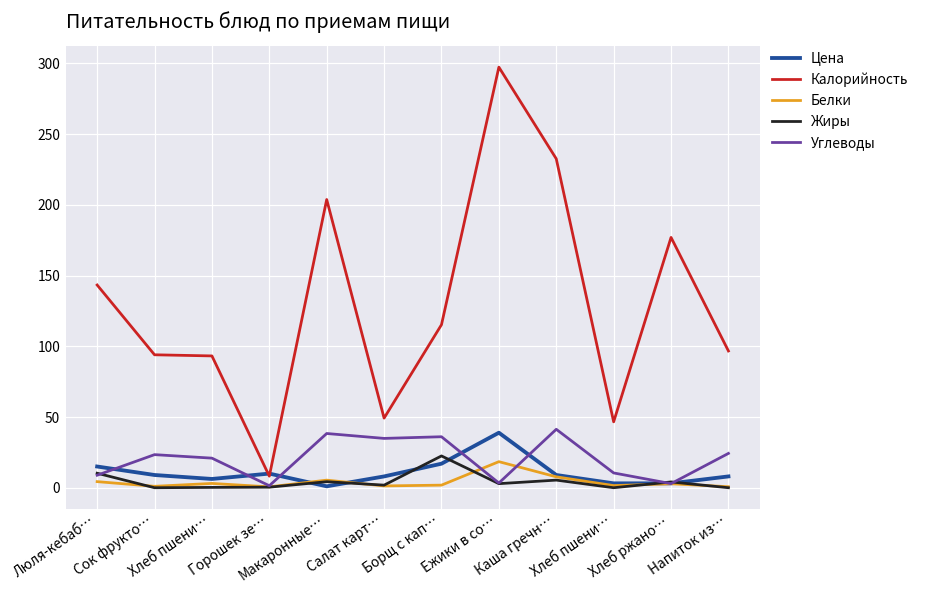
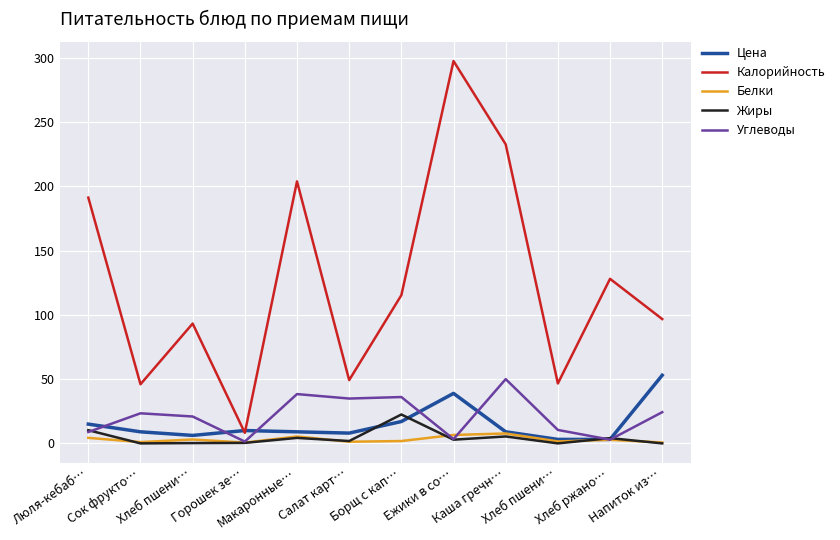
  {
    "Цена": {
      "Люля-кебаб…": 15,
      "Сок фрукто…": 9,
-     "Макаронные…": 1,
+     "Макаронные…": 9,
      "Салат карт…": 8,
      "Борщ с кап…": 17,
      "Ежики в со…": 39,
-     "Напиток из…": 8
+     "Напиток из…": 53
    },
    "Калорийность": {
-     "Люля-кебаб…": 143,
-     "Сок фрукто…": 94,
+     "Люля-кебаб…": 191,
+     "Сок фрукто…": 46,
      "Макаронные…": 204,
      "Салат карт…": 49,
      "Борщ с кап…": 115,
      "Ежики в со…": 297,
      "Каша гречн…": 233,
-     "Хлеб ржано…": 177,
+     "Хлеб ржано…": 128,
      "Напиток из…": 97
    },
    "Белки": {
      "Люля-кебаб…": 4,
      "Борщ с кап…": 2,
-     "Ежики в со…": 18
+     "Ежики в со…": 7
    },
    "Жиры": {
      "Борщ с кап…": 22,
      "Каша гречн…": 5
    },
    "Углеводы": {
      "Сок фрукто…": 23,
      "Макаронные…": 38,
      "Салат карт…": 35,
      "Борщ с кап…": 36,
-     "Каша гречн…": 41,
+     "Каша гречн…": 50,
      "Напиток из…": 24
    }
  }
